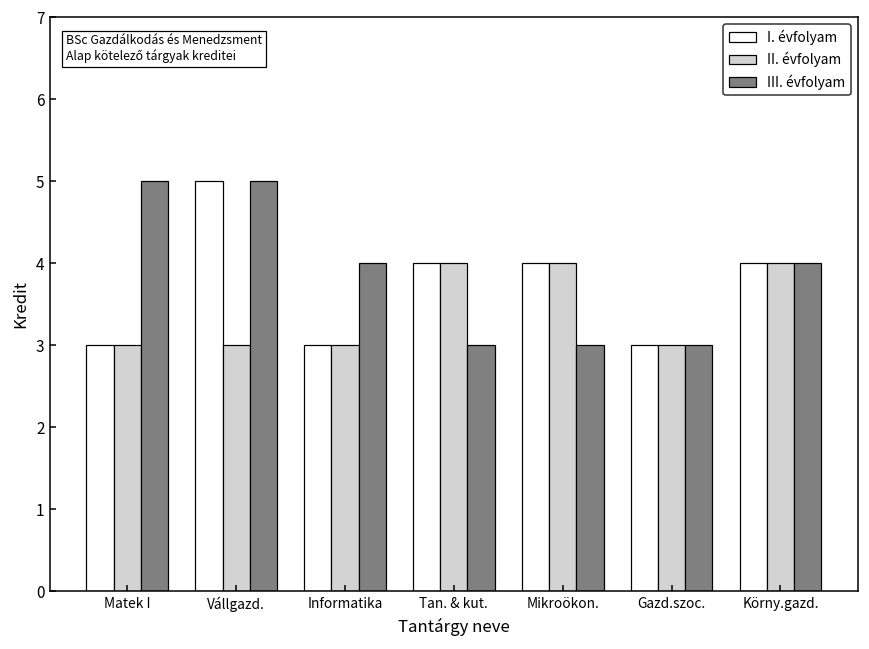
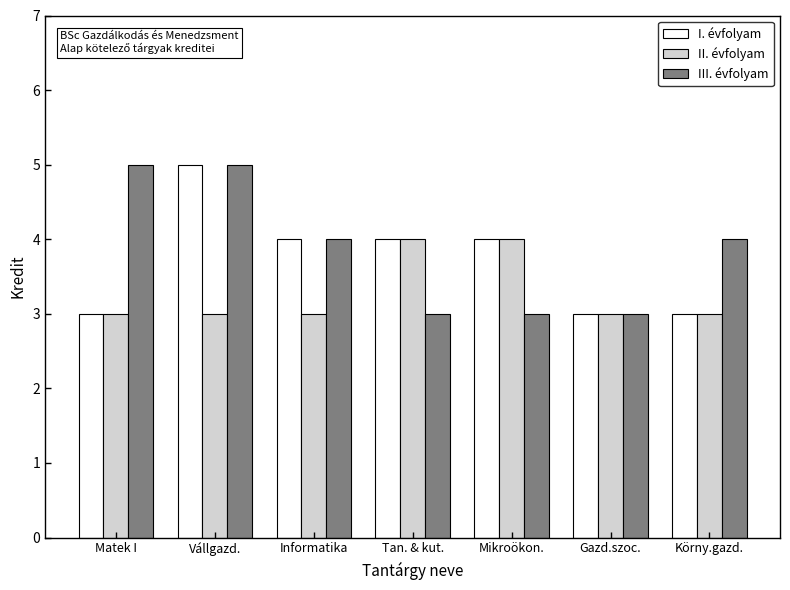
  {
    "I. évfolyam": {
      "Matek I": 3,
      "Vállgazd.": 5,
-     "Informatika": 3,
+     "Informatika": 4,
      "Tan. & kut.": 4,
      "Mikroökon.": 4,
      "Gazd.szoc.": 3,
-     "Körny.gazd.": 4
+     "Körny.gazd.": 3
    },
    "II. évfolyam": {
      "Matek I": 3,
      "Vállgazd.": 3,
      "Informatika": 3,
      "Tan. & kut.": 4,
      "Mikroökon.": 4,
      "Gazd.szoc.": 3,
-     "Körny.gazd.": 4
+     "Körny.gazd.": 3
    },
    "III. évfolyam": {
      "Matek I": 5,
      "Vállgazd.": 5,
      "Informatika": 4,
      "Tan. & kut.": 3,
      "Mikroökon.": 3,
      "Gazd.szoc.": 3,
      "Körny.gazd.": 4
    }
  }
